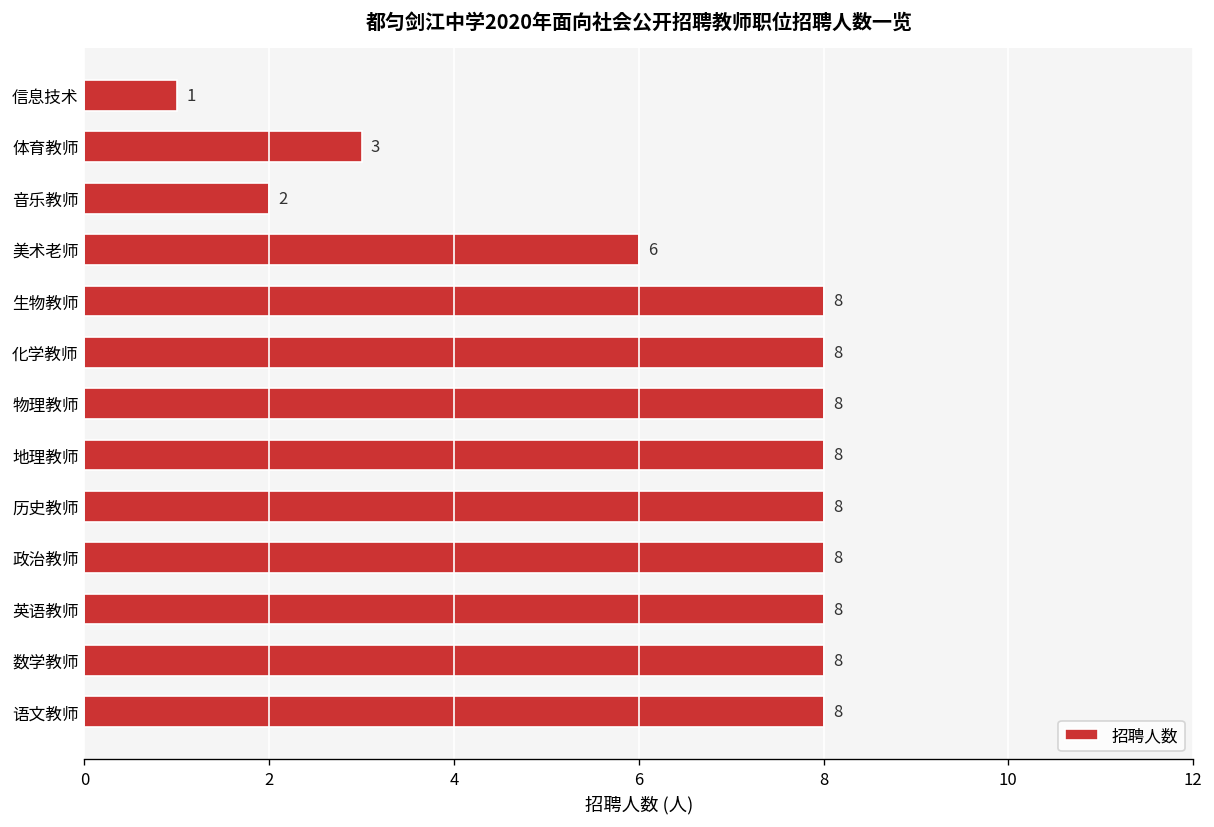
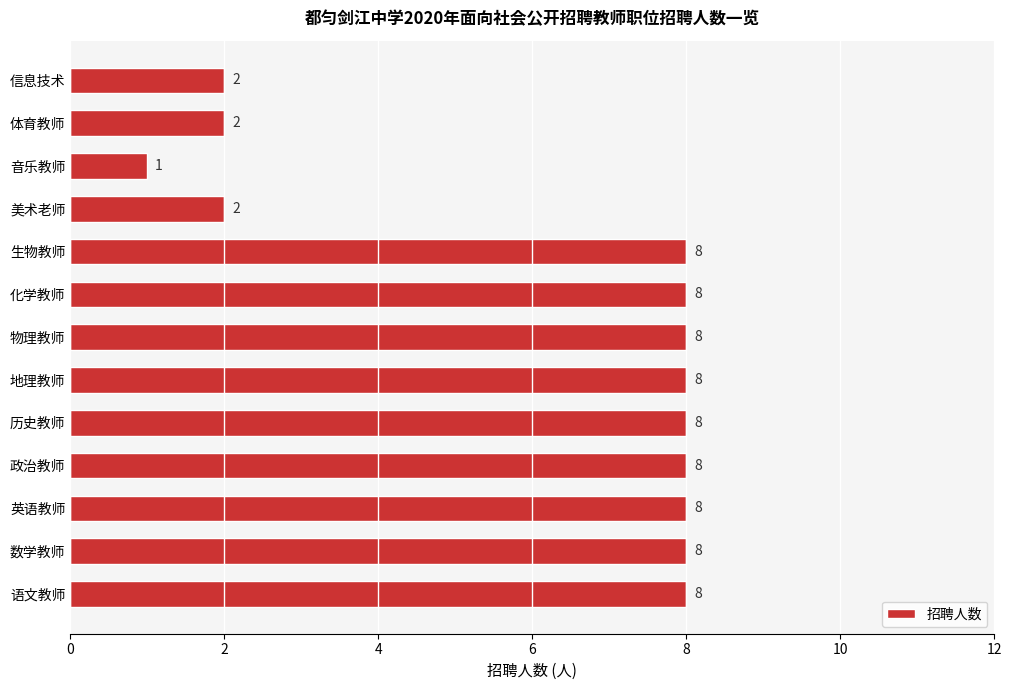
  {
-   "信息技术": 1,
-   "体育教师": 3,
-   "音乐教师": 2,
-   "美术老师": 6,
+   "信息技术": 2,
+   "体育教师": 2,
+   "音乐教师": 1,
+   "美术老师": 2,
    "生物教师": 8,
    "化学教师": 8,
    "物理教师": 8,
    "地理教师": 8,
    "历史教师": 8,
    "政治教师": 8,
    "英语教师": 8,
    "数学教师": 8,
    "语文教师": 8
  }
